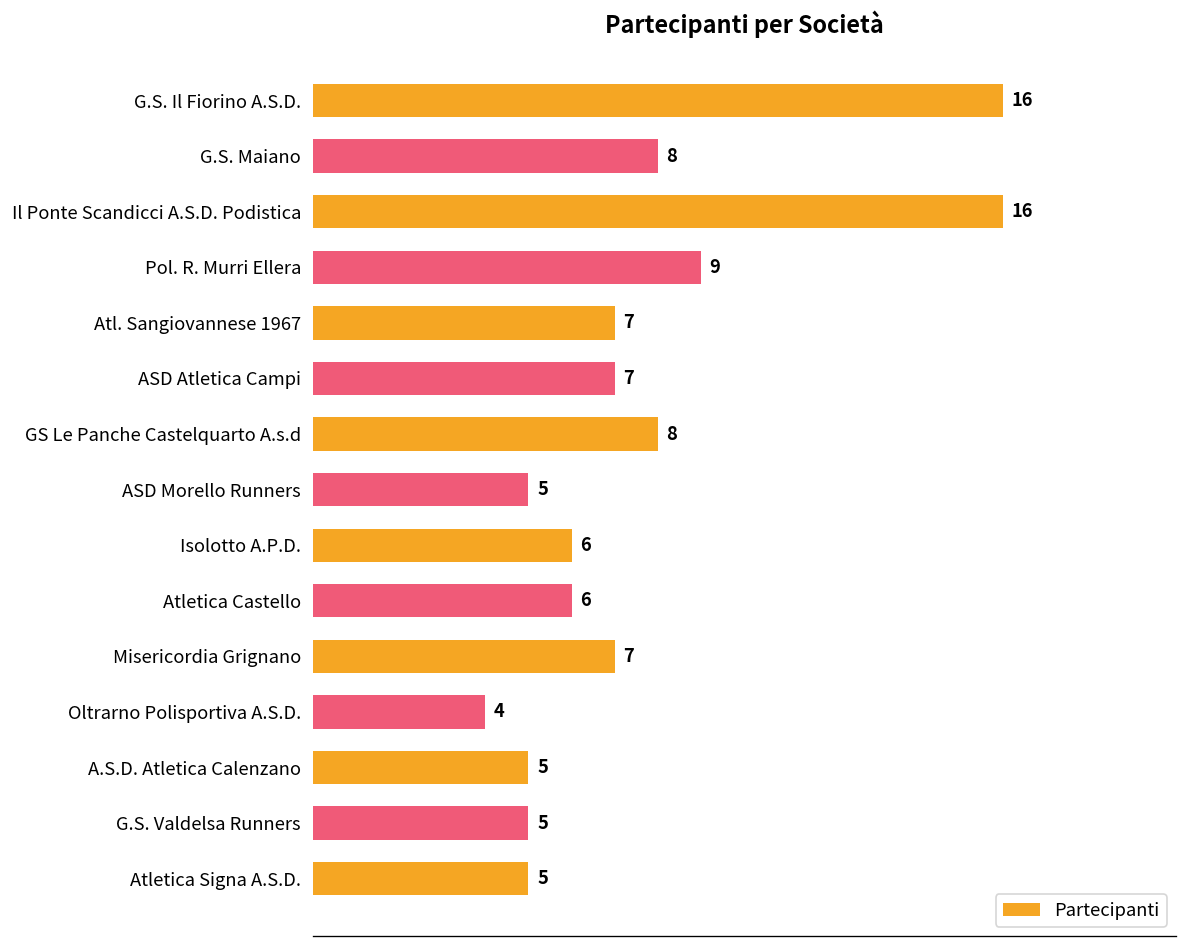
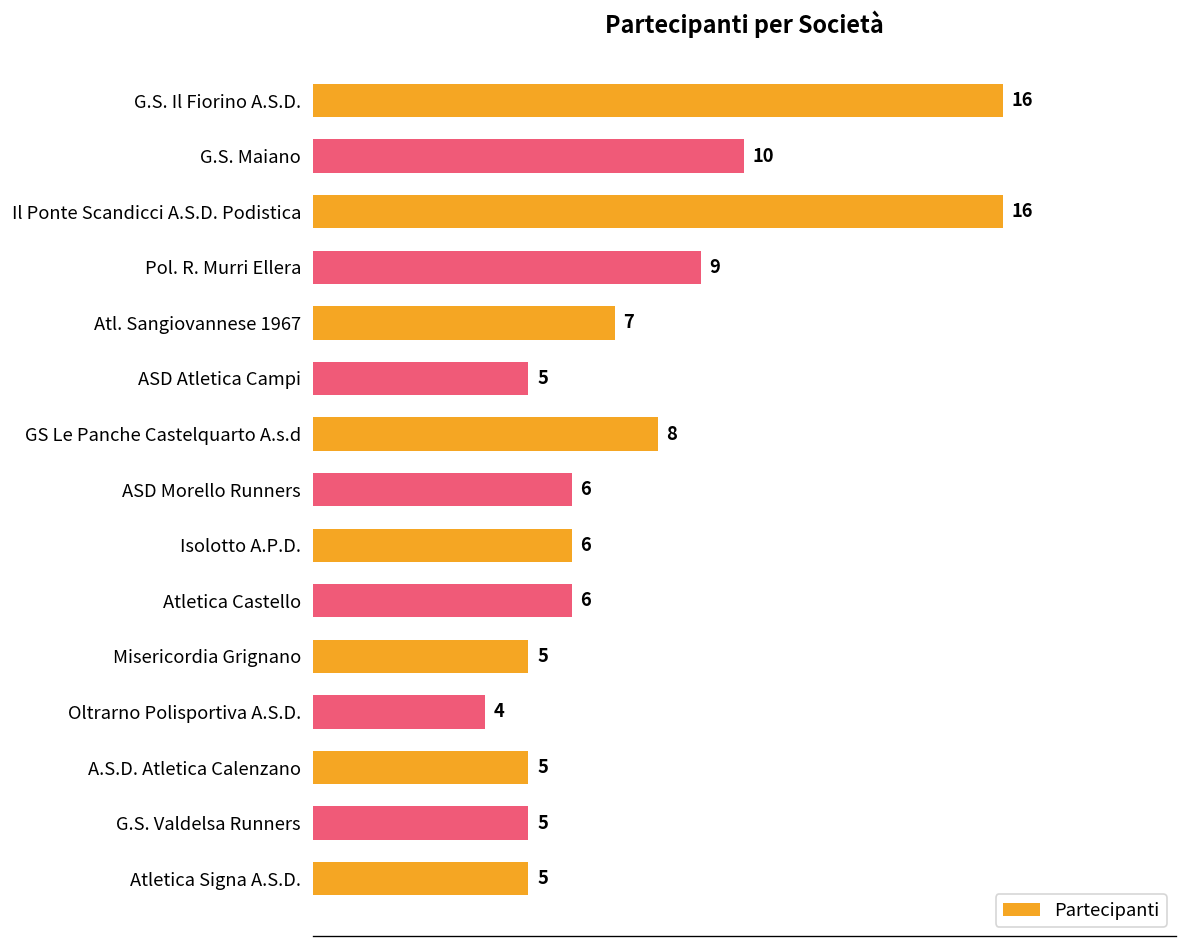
  {
    "G.S. Il Fiorino A.S.D.": 16,
-   "G.S. Maiano": 8,
+   "G.S. Maiano": 10,
    "Il Ponte Scandicci A.S.D. Podistica": 16,
    "Pol. R. Murri Ellera": 9,
    "Atl. Sangiovannese 1967": 7,
-   "ASD Atletica Campi": 7,
+   "ASD Atletica Campi": 5,
    "GS Le Panche Castelquarto A.s.d": 8,
-   "ASD Morello Runners": 5,
+   "ASD Morello Runners": 6,
    "Isolotto A.P.D.": 6,
    "Atletica Castello": 6,
-   "Misericordia Grignano": 7,
+   "Misericordia Grignano": 5,
    "Oltrarno Polisportiva A.S.D.": 4,
    "A.S.D. Atletica Calenzano": 5,
    "G.S. Valdelsa Runners": 5,
    "Atletica Signa A.S.D.": 5
  }
